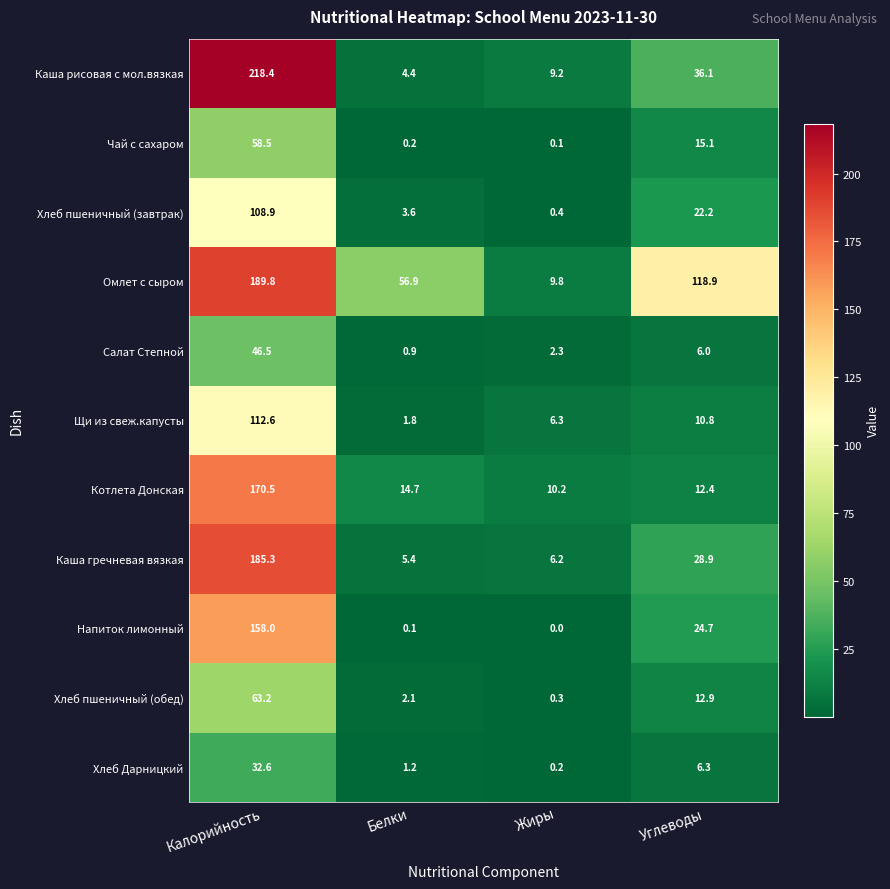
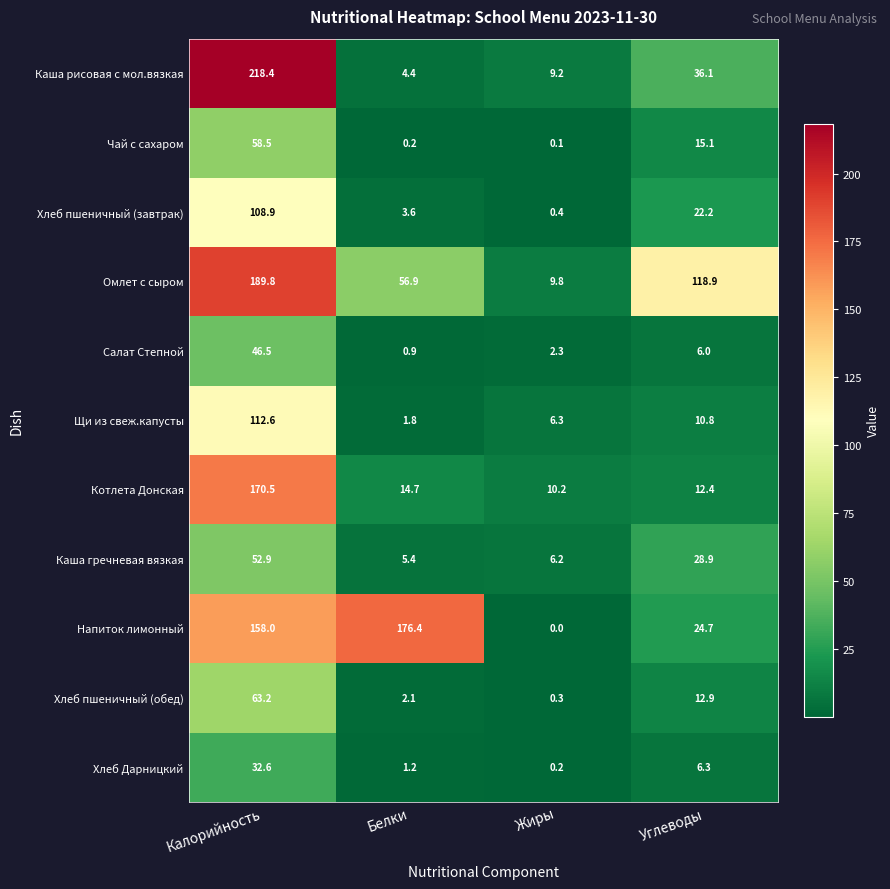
  {
    "Каша рисовая с мол.вязкая": {
      "Калорийность": 218.4,
      "Белки": 4.4,
      "Жиры": 9.2,
      "Углеводы": 36.1
    },
    "Чай с сахаром": {
      "Калорийность": 58.5,
      "Белки": 0.2,
      "Жиры": 0.1,
      "Углеводы": 15.1
    },
    "Хлеб пшеничный (завтрак)": {
      "Калорийность": 108.9,
      "Белки": 3.6,
      "Жиры": 0.4,
      "Углеводы": 22.2
    },
    "Омлет с сыром": {
      "Калорийность": 189.8,
      "Белки": 56.9,
      "Жиры": 9.8,
      "Углеводы": 118.9
    },
    "Салат Степной": {
      "Калорийность": 46.5,
      "Белки": 0.9,
      "Жиры": 2.3,
      "Углеводы": 6.0
    },
    "Щи из свеж.капусты": {
      "Калорийность": 112.6,
      "Белки": 1.8,
      "Жиры": 6.3,
      "Углеводы": 10.8
    },
    "Котлета Донская": {
      "Калорийность": 170.5,
      "Белки": 14.7,
      "Жиры": 10.2,
      "Углеводы": 12.4
    },
    "Каша гречневая вязкая": {
-     "Калорийность": 185.3,
+     "Калорийность": 52.9,
      "Белки": 5.4,
      "Жиры": 6.2,
      "Углеводы": 28.9
    },
    "Напиток лимонный": {
      "Калорийность": 158.0,
-     "Белки": 0.1,
+     "Белки": 176.4,
      "Жиры": 0.0,
      "Углеводы": 24.7
    },
    "Хлеб пшеничный (обед)": {
      "Калорийность": 63.2,
      "Белки": 2.1,
      "Жиры": 0.3,
      "Углеводы": 12.9
    },
    "Хлеб Дарницкий": {
      "Калорийность": 32.6,
      "Белки": 1.2,
      "Жиры": 0.2,
      "Углеводы": 6.3
    }
  }
